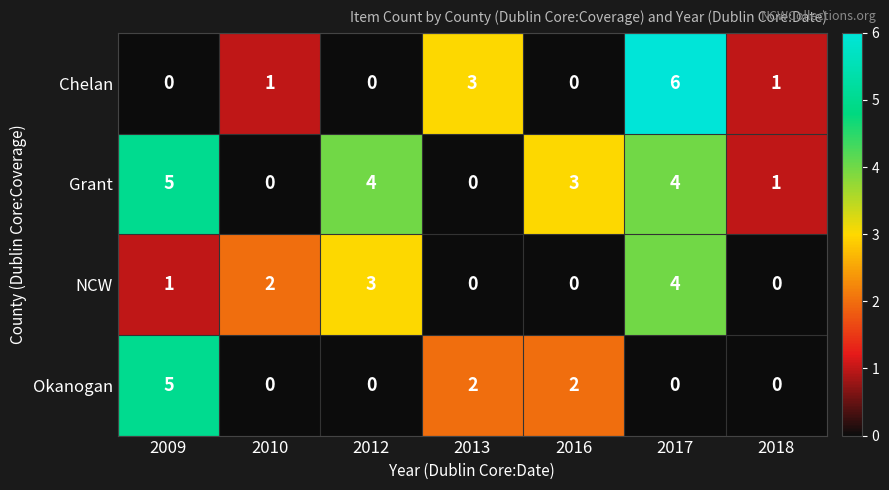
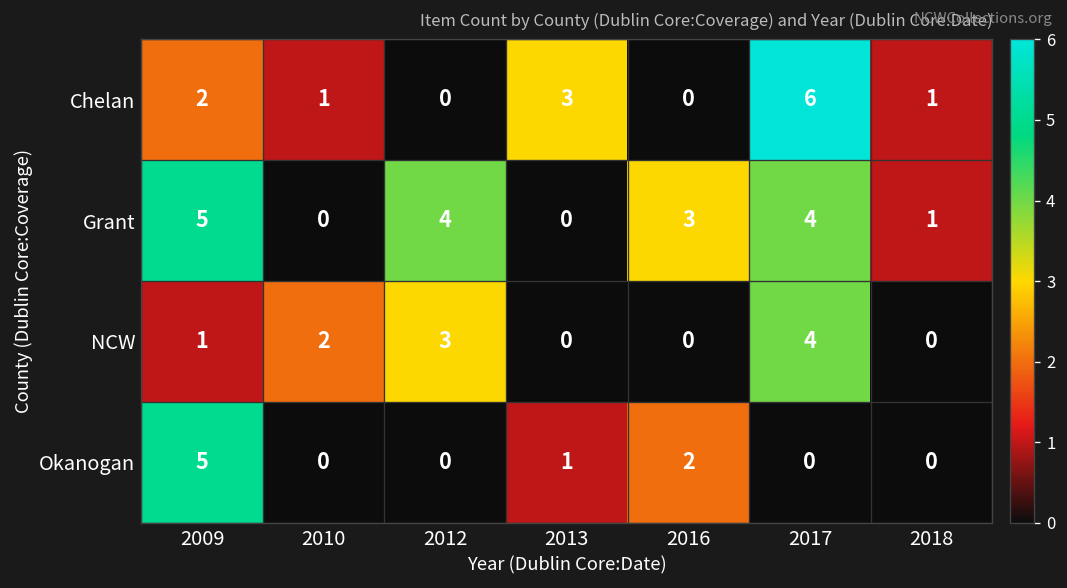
  {
    "Chelan": {
-     "2009": 0,
+     "2009": 2,
      "2010": 1,
      "2012": 0,
      "2013": 3,
      "2016": 0,
      "2017": 6,
      "2018": 1
    },
    "Grant": {
      "2009": 5,
      "2010": 0,
      "2012": 4,
      "2013": 0,
      "2016": 3,
      "2017": 4,
      "2018": 1
    },
    "NCW": {
      "2009": 1,
      "2010": 2,
      "2012": 3,
      "2013": 0,
      "2016": 0,
      "2017": 4,
      "2018": 0
    },
    "Okanogan": {
      "2009": 5,
      "2010": 0,
      "2012": 0,
-     "2013": 2,
+     "2013": 1,
      "2016": 2,
      "2017": 0,
      "2018": 0
    }
  }
